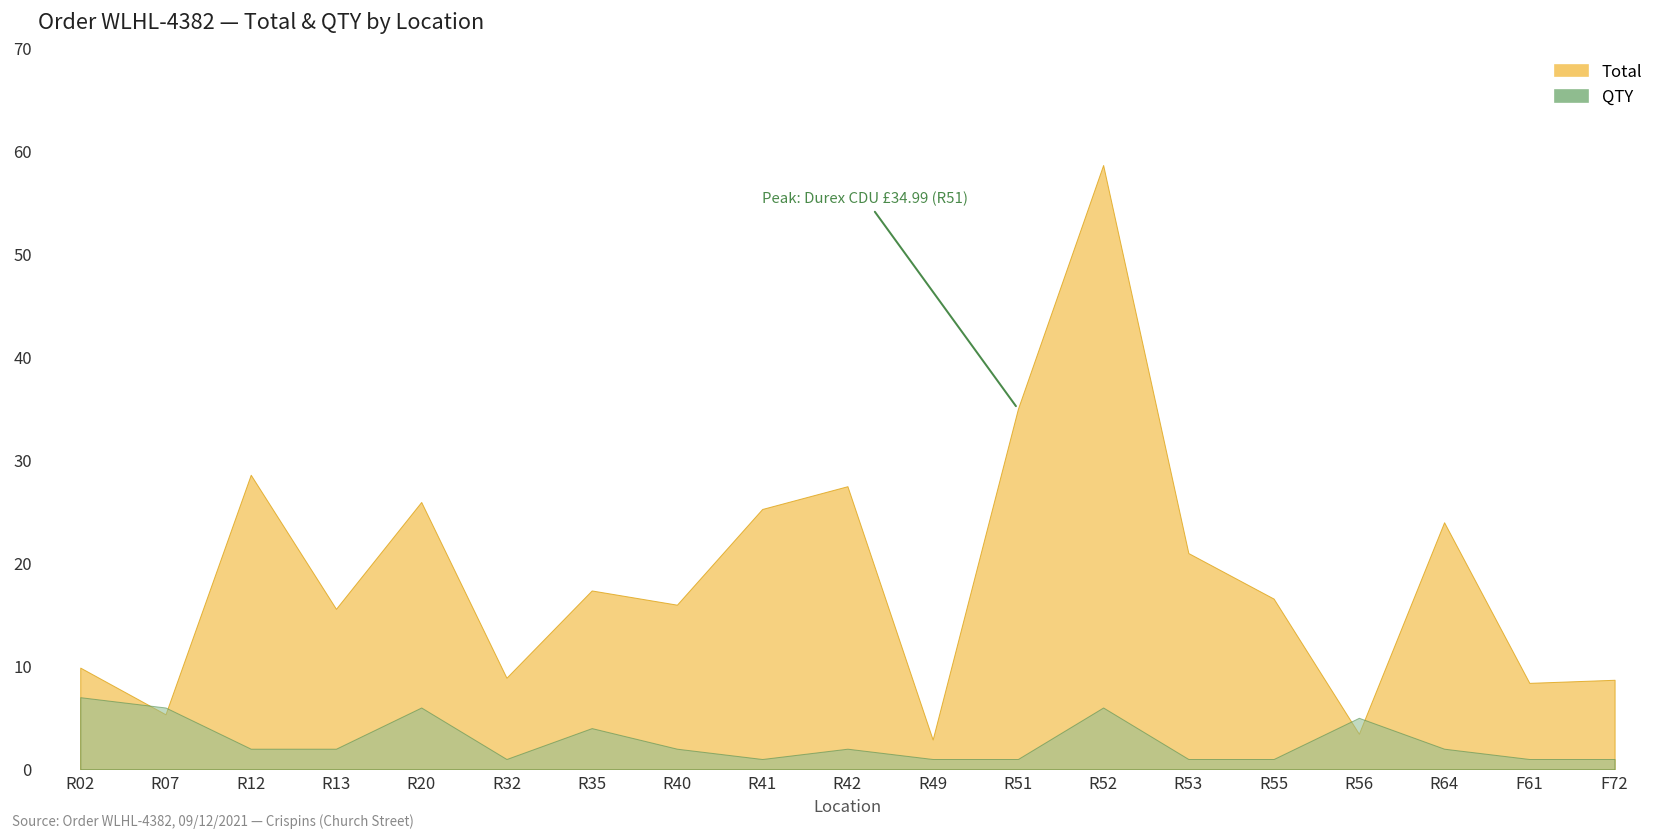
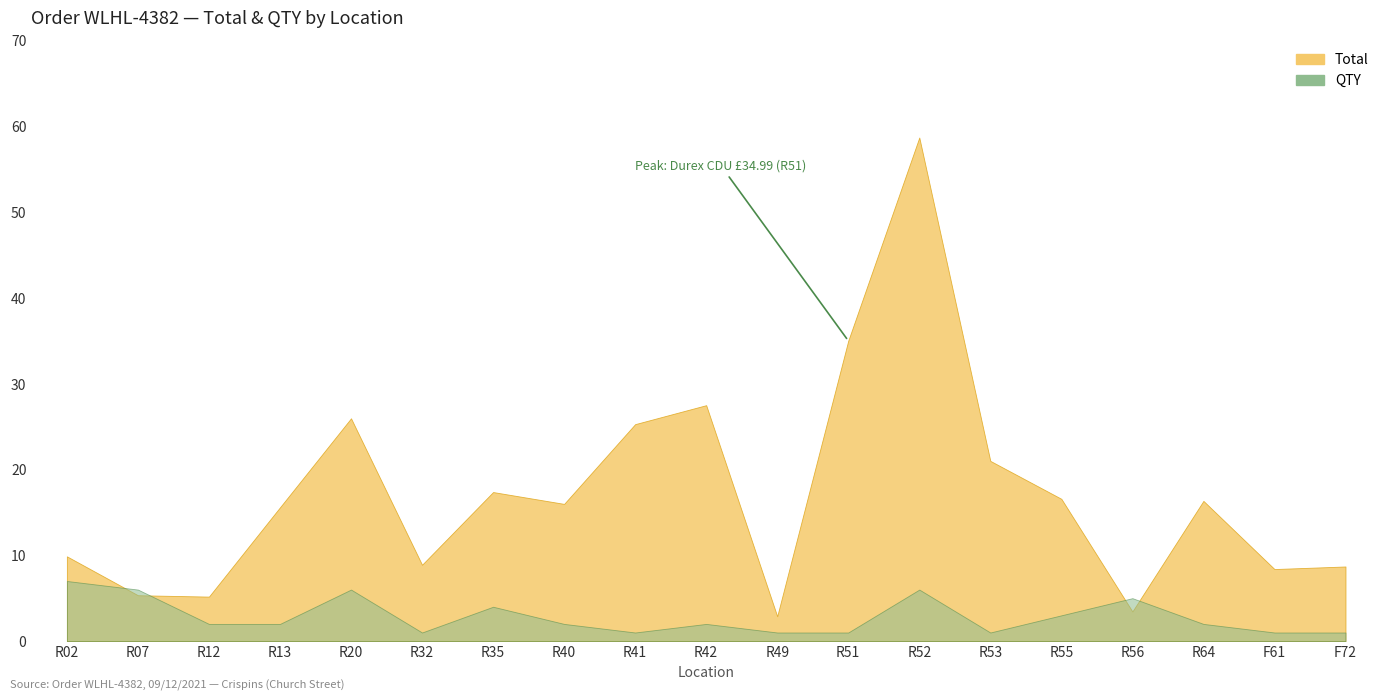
  {
    "Total": {
      "R02": 10,
      "R07": 5,
-     "R12": 29,
+     "R12": 5,
      "R13": 16,
      "R20": 26,
      "R32": 9,
      "R35": 17,
      "R40": 16,
      "R41": 25,
      "R42": 27,
      "R49": 3,
      "R52": 59,
      "R53": 21,
      "R55": 17,
      "R56": 3,
-     "R64": 24,
+     "R64": 16,
      "F61": 8,
      "F72": 9
    },
    "QTY": {
      "R02": 7,
      "R07": 6,
      "R12": 2,
      "R13": 2,
      "R20": 6,
      "R32": 1,
      "R35": 4,
      "R40": 2,
      "R41": 1,
      "R42": 2,
      "R49": 1,
      "R51": 1,
      "R52": 6,
      "R53": 1,
-     "R55": 1,
+     "R55": 3,
      "R56": 5,
      "R64": 2,
      "F61": 1,
      "F72": 1
    }
  }
